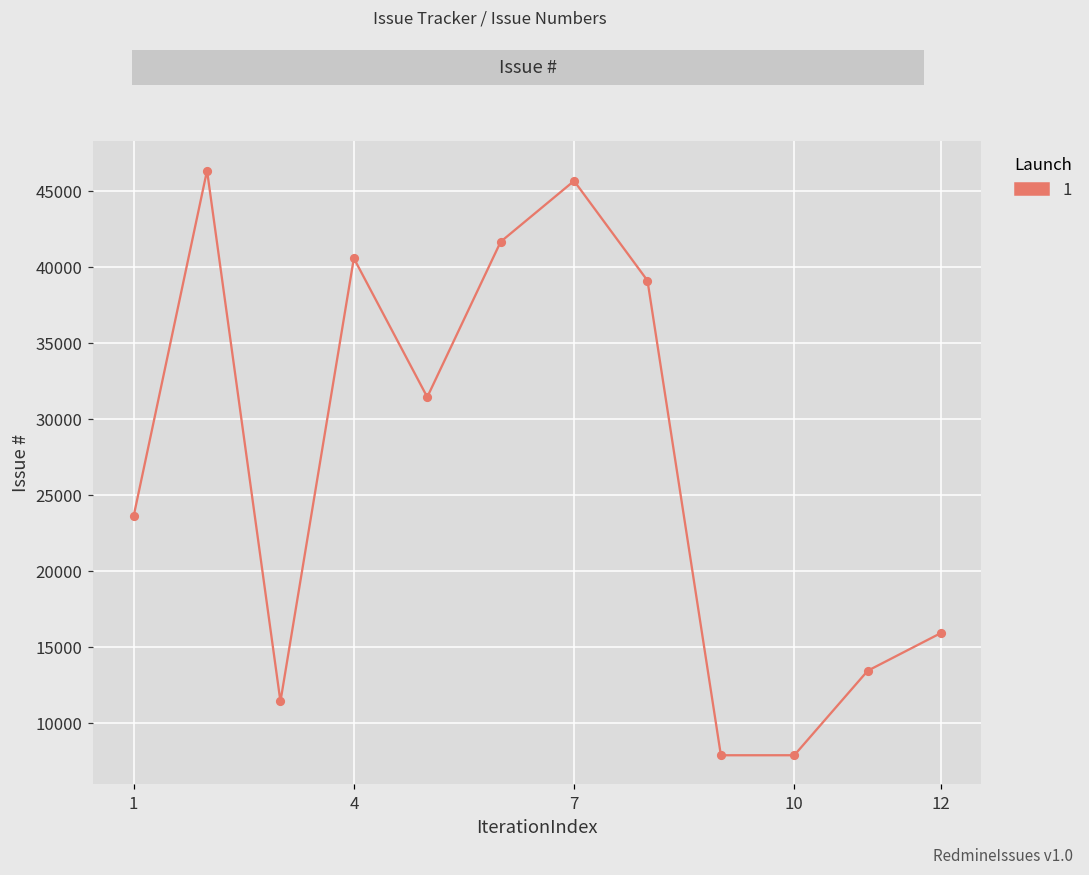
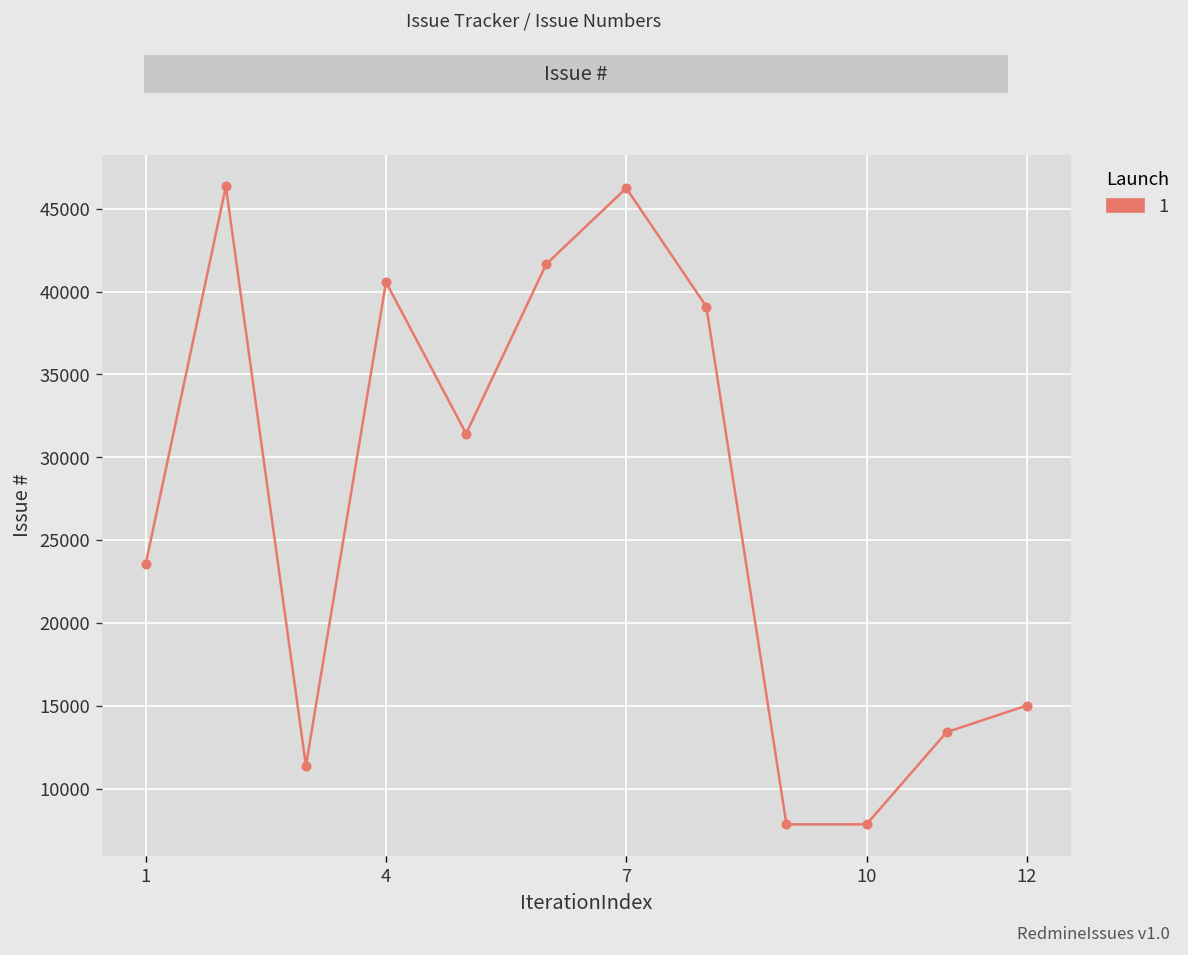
  {
    "1": 23600,
    "4": 40600,
-   "7": 45700,
+   "7": 46200,
    "10": 7900,
-   "12": 15900
+   "12": 15000
  }
